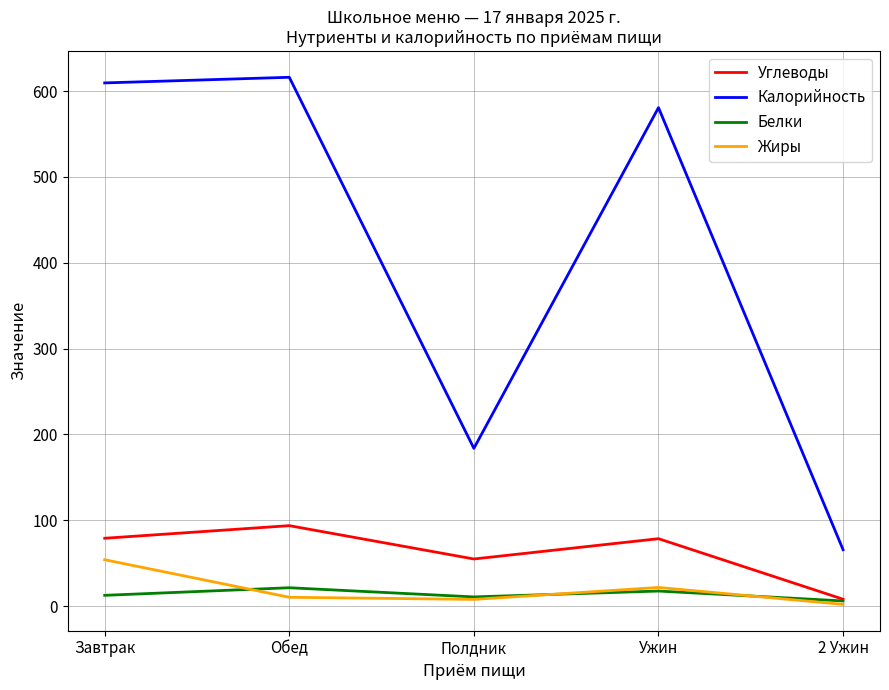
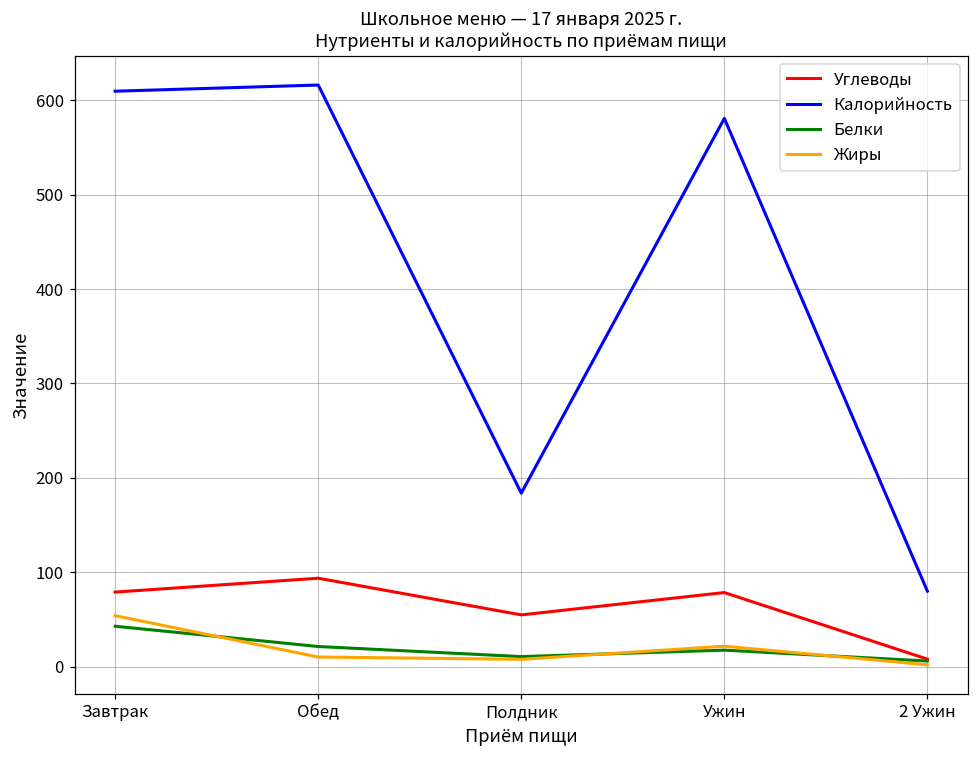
  {
    "Углеводы": {
      "Завтрак": 80,
      "Обед": 90,
      "Полдник": 50,
      "Ужин": 80
    },
    "Калорийность": {
      "Завтрак": 610,
      "Обед": 620,
      "Полдник": 180,
      "Ужин": 580,
-     "2 Ужин": 70
+     "2 Ужин": 80
    },
    "Белки": {
-     "Завтрак": 10,
+     "Завтрак": 40,
      "Обед": 20,
      "Ужин": 20
    },
    "Жиры": {
      "Завтрак": 50,
      "Обед": 10,
      "Ужин": 20,
      "2 Ужин": 0
    }
  }
